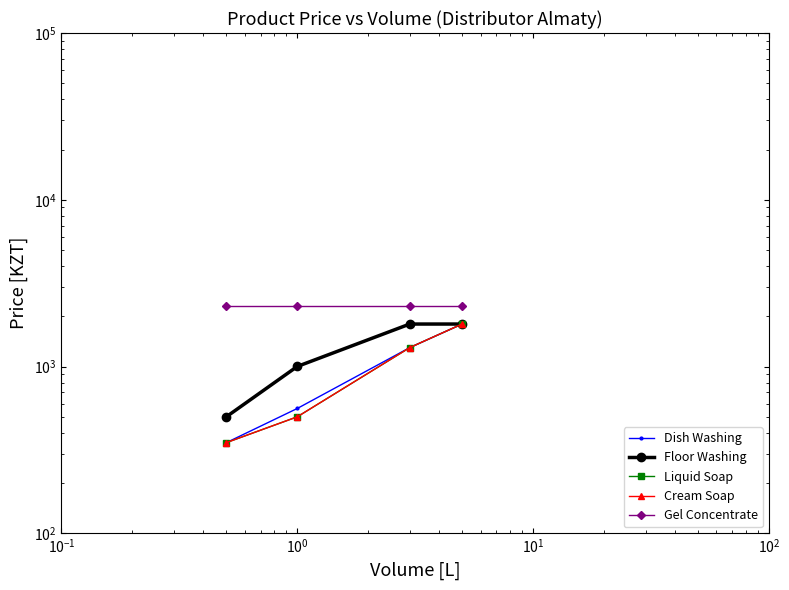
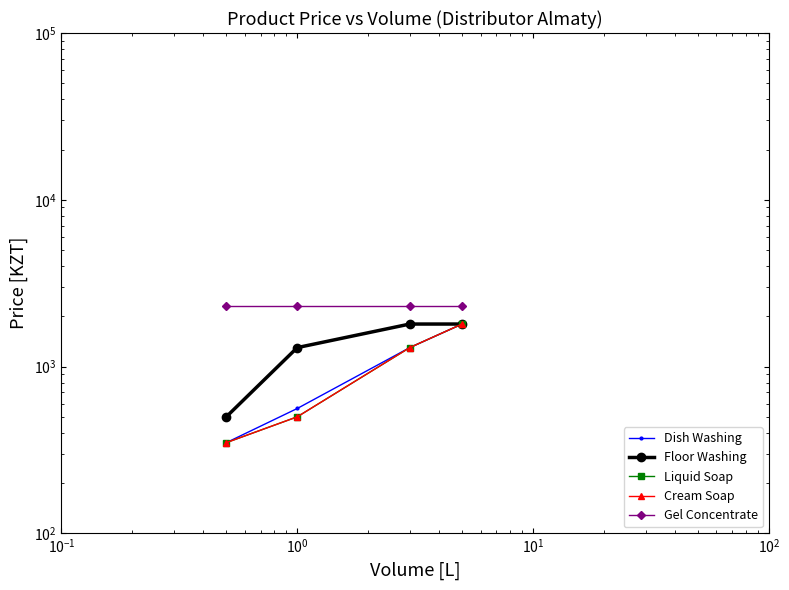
  {
    "Dish Washing": {
      "10^0": 560
    },
    "Floor Washing": {
-     "10^0": 1000
+     "10^0": 1300
    },
    "Cream Soap": {
      "10^0": 500
    },
    "Gel Concentrate": {
      "10^0": 2300
    }
  }
